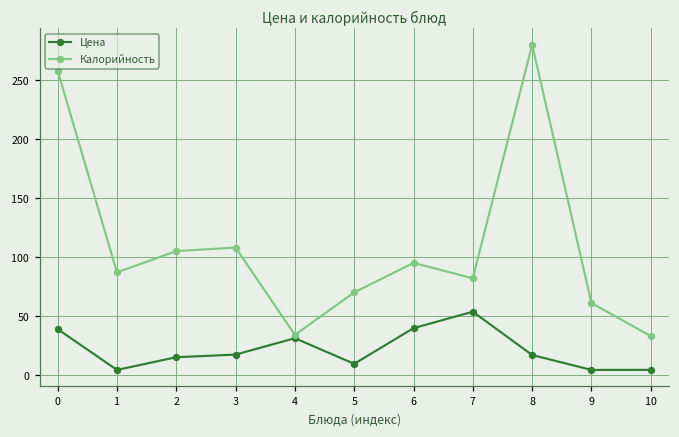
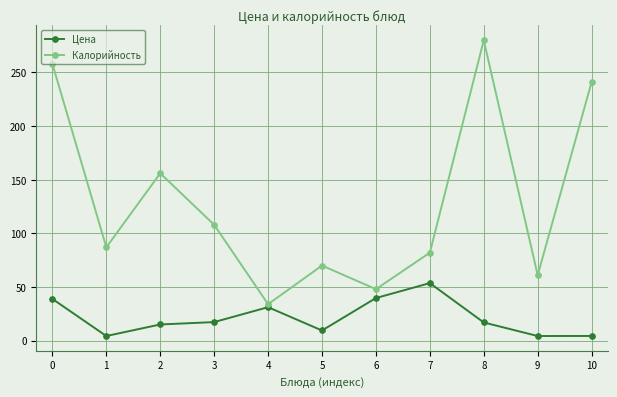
  {
    "Цена": {
      "0": 39,
      "1": 4,
      "2": 15,
      "3": 17,
      "4": 31,
      "5": 9,
      "6": 40,
      "7": 54,
      "8": 17,
      "9": 4,
      "10": 4
    },
    "Калорийность": {
      "1": 87,
-     "2": 105,
+     "2": 156,
      "3": 108,
      "4": 34,
      "5": 70,
-     "6": 95,
+     "6": 48,
      "7": 82,
      "8": 280,
      "9": 61,
-     "10": 33
+     "10": 241
    }
  }
